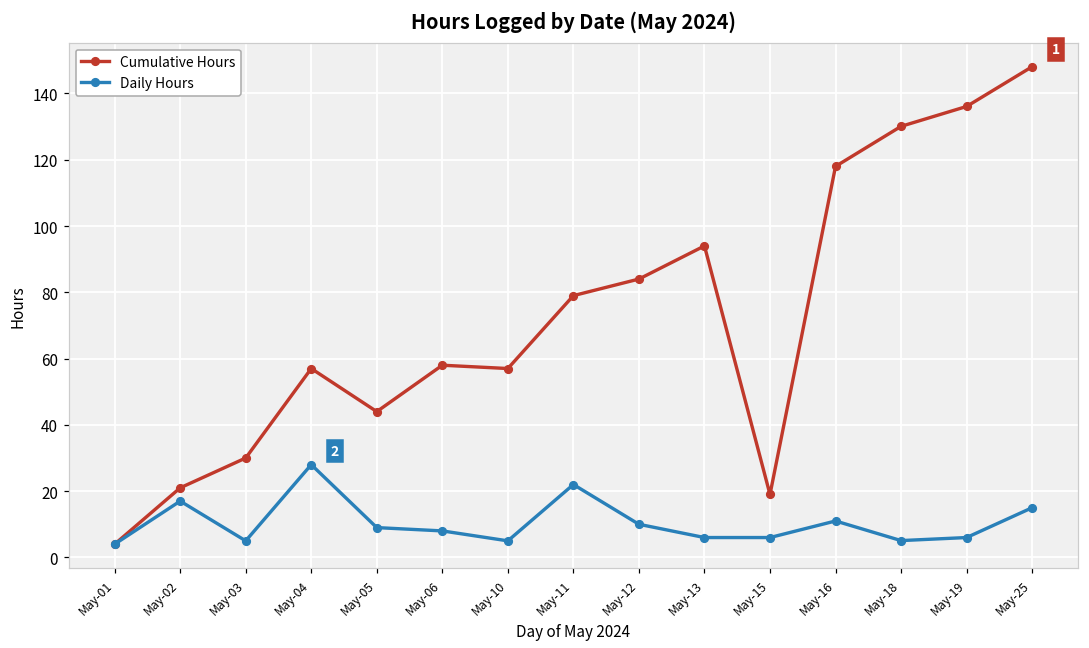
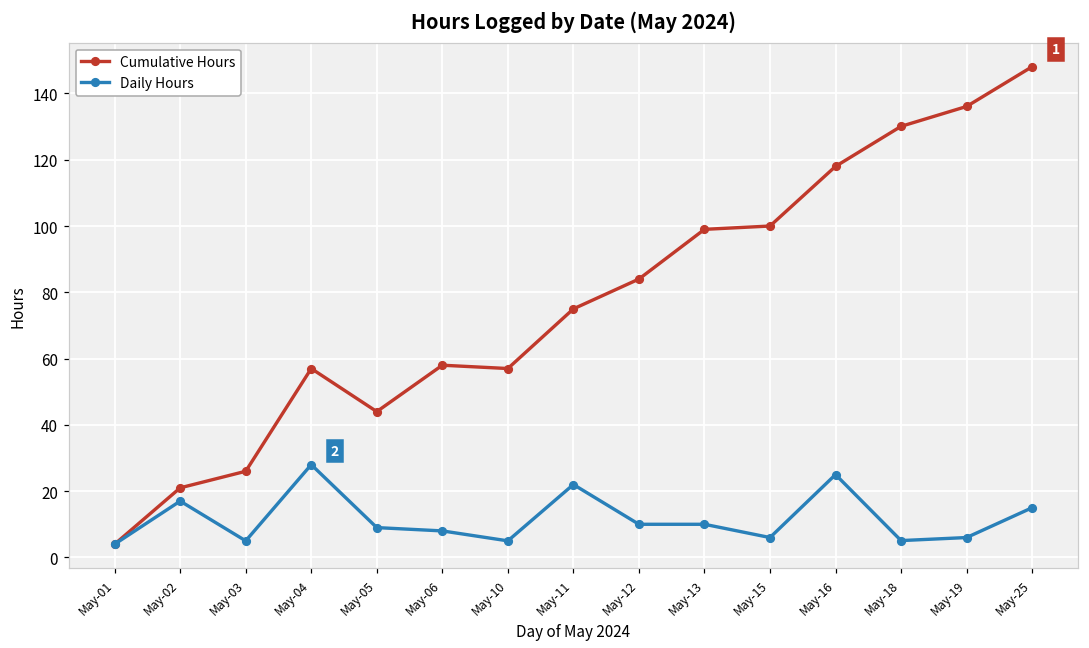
  {
    "Cumulative Hours": {
      "May-02": 21,
-     "May-03": 30,
+     "May-03": 26,
      "May-04": 57,
      "May-05": 44,
      "May-06": 58,
      "May-10": 57,
-     "May-11": 79,
+     "May-11": 75,
      "May-12": 84,
-     "May-13": 94,
-     "May-15": 19,
+     "May-13": 99,
+     "May-15": 100,
      "May-16": 118,
      "May-18": 130,
      "May-19": 136
    },
    "Daily Hours": {
      "May-02": 17,
      "May-03": 5,
      "May-05": 9,
      "May-06": 8,
      "May-10": 5,
      "May-11": 22,
      "May-12": 10,
-     "May-13": 6,
+     "May-13": 10,
      "May-15": 6,
-     "May-16": 11,
+     "May-16": 25,
      "May-18": 5,
      "May-19": 6,
      "May-25": 15
    }
  }
